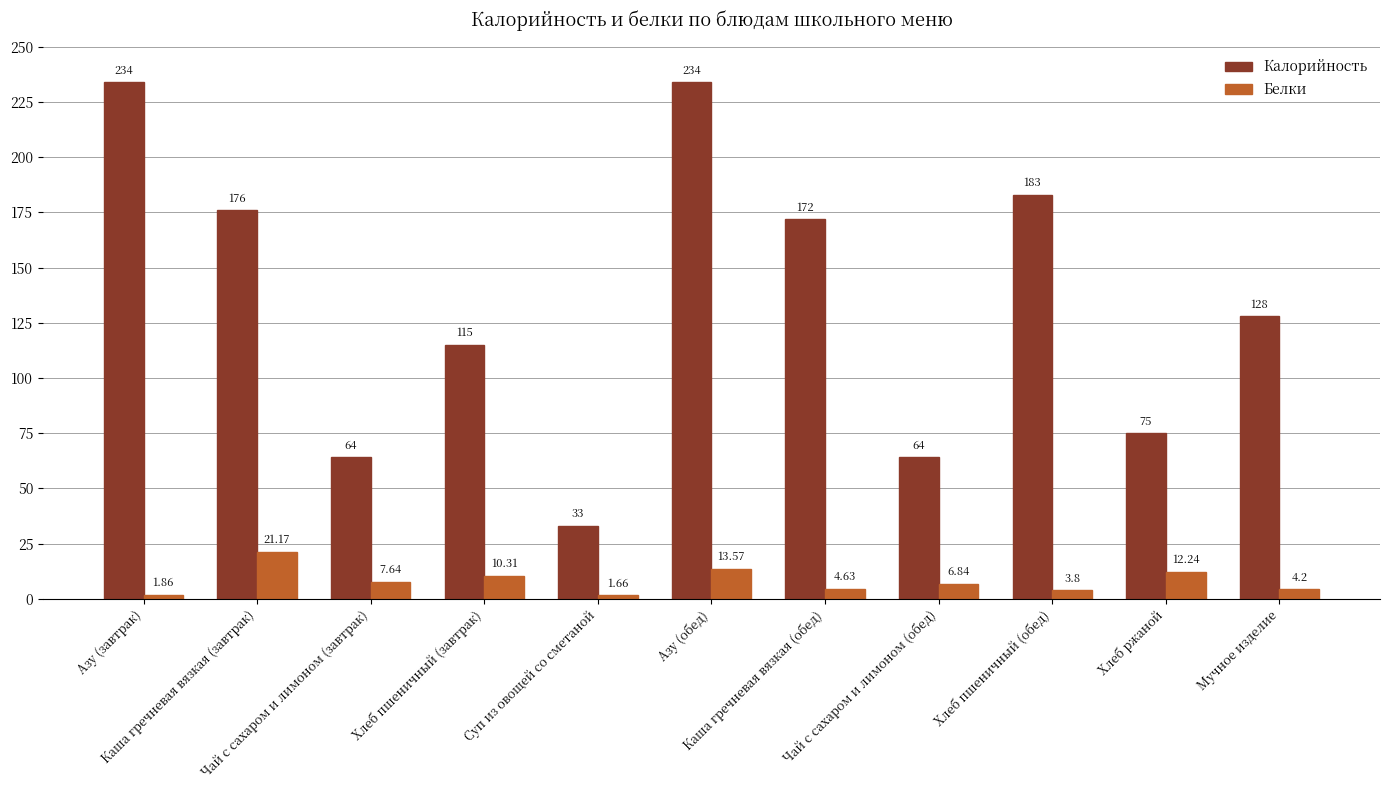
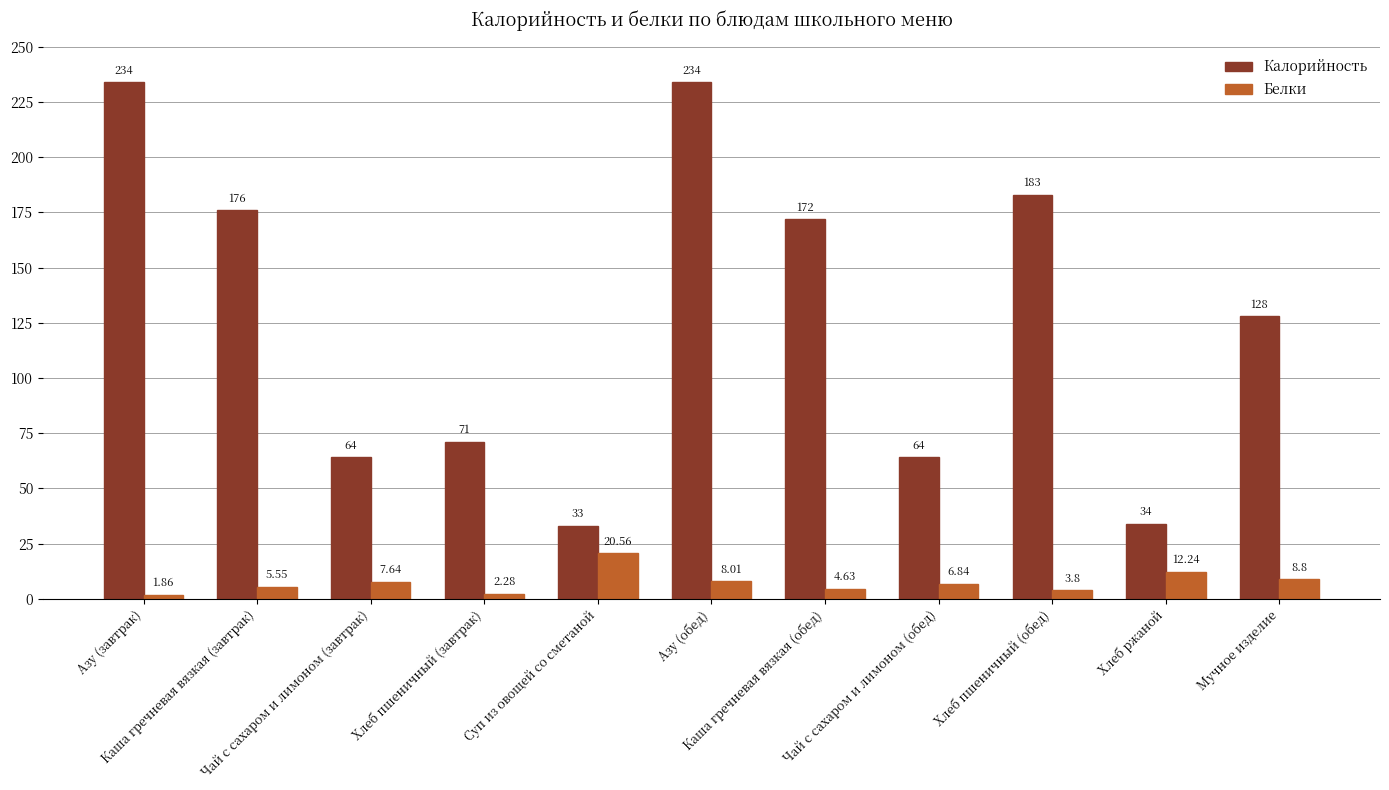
  {
    "Калорийность": {
      "Азу (завтрак)": 234,
      "Каша гречневая вязкая (завтрак)": 176,
      "Чай с сахаром и лимоном (завтрак)": 64,
-     "Хлеб пшеничный (завтрак)": 115,
+     "Хлеб пшеничный (завтрак)": 71,
      "Суп из овощей со сметаной": 33,
      "Азу (обед)": 234,
      "Каша гречневая вязкая (обед)": 172,
      "Чай с сахаром и лимоном (обед)": 64,
      "Хлеб пшеничный (обед)": 183,
-     "Хлеб ржаной": 75,
+     "Хлеб ржаной": 34,
      "Мучное изделие": 128
    },
    "Белки": {
      "Азу (завтрак)": 1.86,
-     "Каша гречневая вязкая (завтрак)": 21.17,
+     "Каша гречневая вязкая (завтрак)": 5.55,
      "Чай с сахаром и лимоном (завтрак)": 7.64,
-     "Хлеб пшеничный (завтрак)": 10.31,
-     "Суп из овощей со сметаной": 1.66,
-     "Азу (обед)": 13.57,
+     "Хлеб пшеничный (завтрак)": 2.28,
+     "Суп из овощей со сметаной": 20.56,
+     "Азу (обед)": 8.01,
      "Каша гречневая вязкая (обед)": 4.63,
      "Чай с сахаром и лимоном (обед)": 6.84,
      "Хлеб пшеничный (обед)": 3.8,
      "Хлеб ржаной": 12.24,
-     "Мучное изделие": 4.2
+     "Мучное изделие": 8.8
    }
  }
